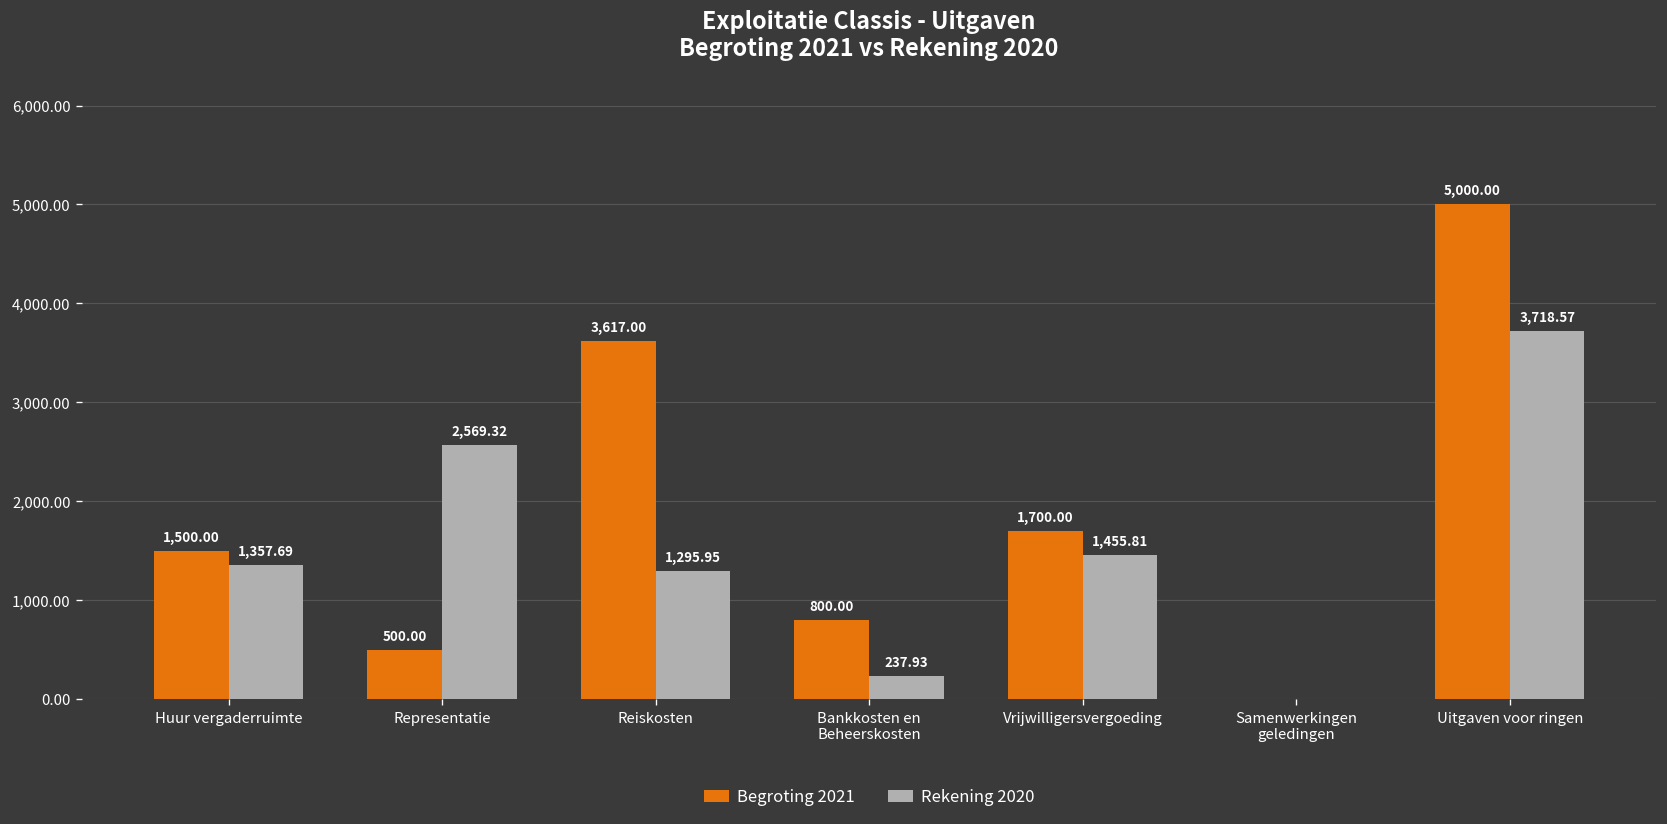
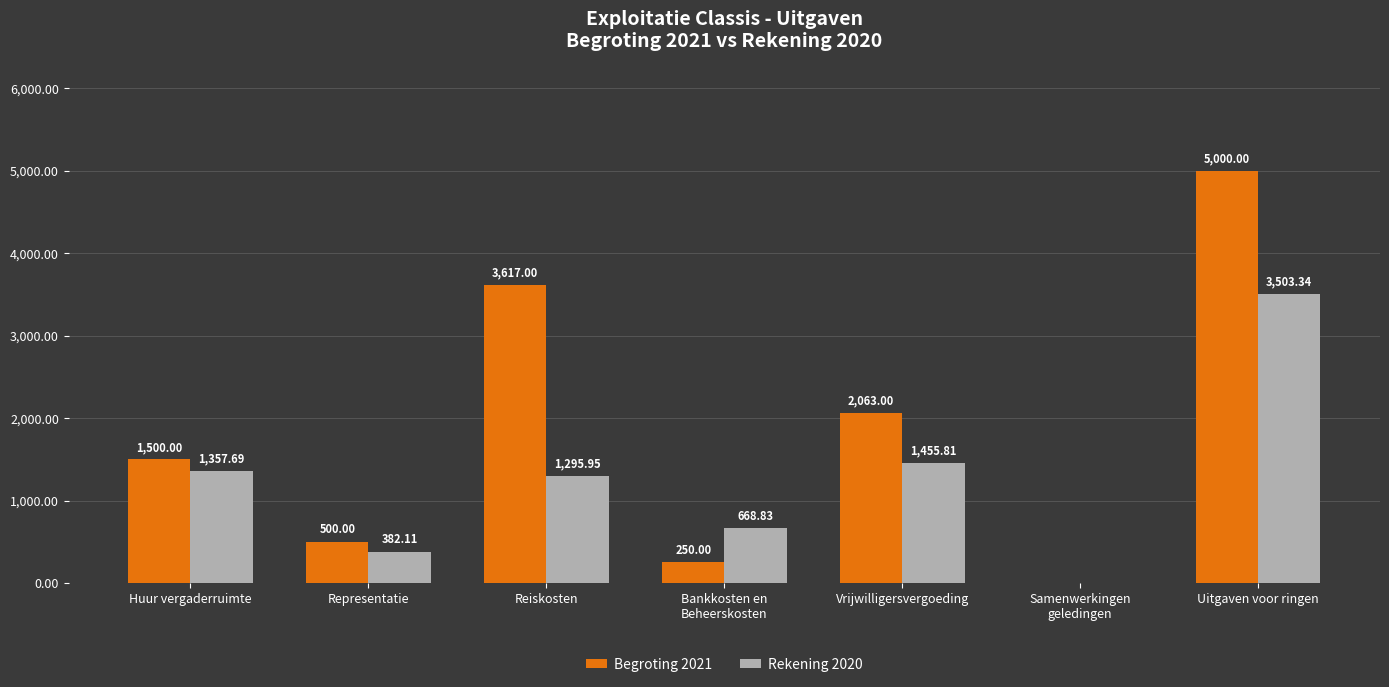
  {
    "Begroting 2021": {
      "Huur vergaderruimte": "1,500.00",
      "Representatie": "500.00",
      "Reiskosten": "3,617.00",
-     "Bankkosten en Beheerskosten": "800.00",
-     "Vrijwilligersvergoeding": "1,700.00",
+     "Bankkosten en Beheerskosten": "250.00",
+     "Vrijwilligersvergoeding": "2,063.00",
      "Uitgaven voor ringen": "5,000.00"
    },
    "Rekening 2020": {
      "Huur vergaderruimte": "1,357.69",
-     "Representatie": "2,569.32",
+     "Representatie": "382.11",
      "Reiskosten": "1,295.95",
-     "Bankkosten en Beheerskosten": "237.93",
+     "Bankkosten en Beheerskosten": "668.83",
      "Vrijwilligersvergoeding": "1,455.81",
-     "Uitgaven voor ringen": "3,718.57"
+     "Uitgaven voor ringen": "3,503.34"
    }
  }
